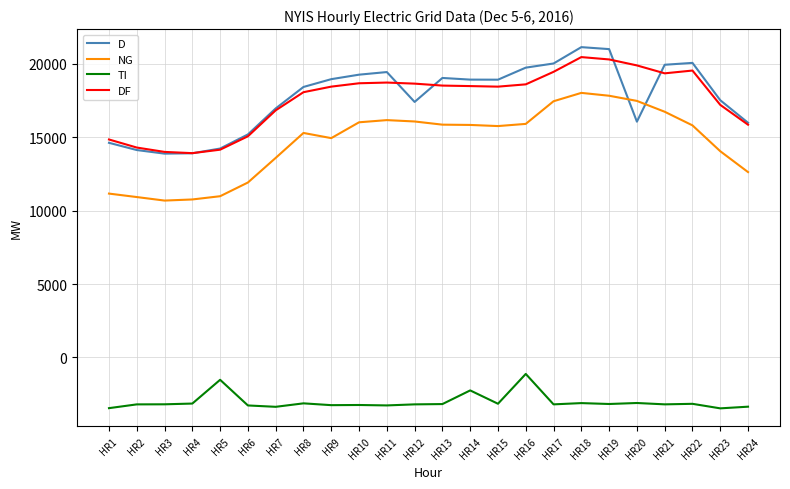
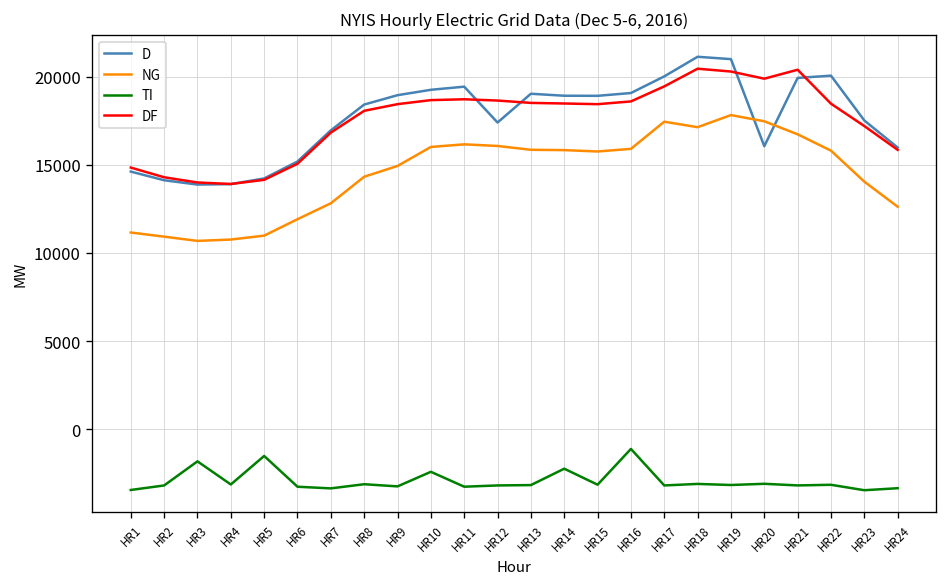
  {
    "D": {
      "HR1": 14600,
      "HR8": 18400,
      "HR9": 19000,
      "HR10": 19300,
      "HR11": 19400,
      "HR12": 17400,
      "HR13": 19000,
      "HR14": 18900,
      "HR15": 18900,
-     "HR16": 19700,
+     "HR16": 19100,
      "HR17": 20000,
      "HR18": 21100,
      "HR19": 21000,
      "HR20": 16100,
      "HR21": 19900,
      "HR22": 20100,
      "HR23": 17500
    },
    "NG": {
      "HR1": 11200,
      "HR2": 10900,
      "HR3": 10700,
      "HR4": 10800,
      "HR5": 11000,
      "HR6": 11900,
-     "HR7": 13600,
-     "HR8": 15300,
+     "HR7": 12800,
+     "HR8": 14300,
      "HR9": 14900,
      "HR10": 16000,
      "HR11": 16200,
      "HR12": 16100,
      "HR13": 15900,
      "HR14": 15800,
      "HR15": 15800,
      "HR16": 15900,
      "HR17": 17500,
-     "HR18": 18000,
+     "HR18": 17100,
      "HR19": 17800,
      "HR20": 17500,
      "HR21": 16700,
      "HR22": 15800,
      "HR23": 14100,
      "HR24": 12600
    },
    "TI": {
      "HR1": -3500,
      "HR2": -3200,
-     "HR3": -3200,
+     "HR3": -1800,
      "HR4": -3100,
      "HR5": -1500,
      "HR6": -3300,
      "HR7": -3400,
      "HR8": -3100,
      "HR9": -3300,
-     "HR10": -3200,
+     "HR10": -2400,
      "HR11": -3300,
      "HR12": -3200,
      "HR13": -3200,
      "HR14": -2300,
      "HR15": -3200,
      "HR16": -1100,
      "HR17": -3200,
      "HR18": -3100,
      "HR19": -3200,
      "HR20": -3100,
      "HR21": -3200,
      "HR22": -3200,
      "HR23": -3500,
      "HR24": -3400
    },
    "DF": {
      "HR1": 14900,
      "HR8": 18100,
      "HR9": 18500,
      "HR10": 18700,
      "HR11": 18700,
      "HR12": 18700,
      "HR13": 18500,
      "HR14": 18500,
      "HR15": 18500,
      "HR16": 18600,
      "HR17": 19500,
      "HR18": 20500,
      "HR19": 20300,
      "HR20": 19900,
-     "HR21": 19400,
-     "HR22": 19500,
+     "HR21": 20400,
+     "HR22": 18500,
      "HR23": 17200
    }
  }
